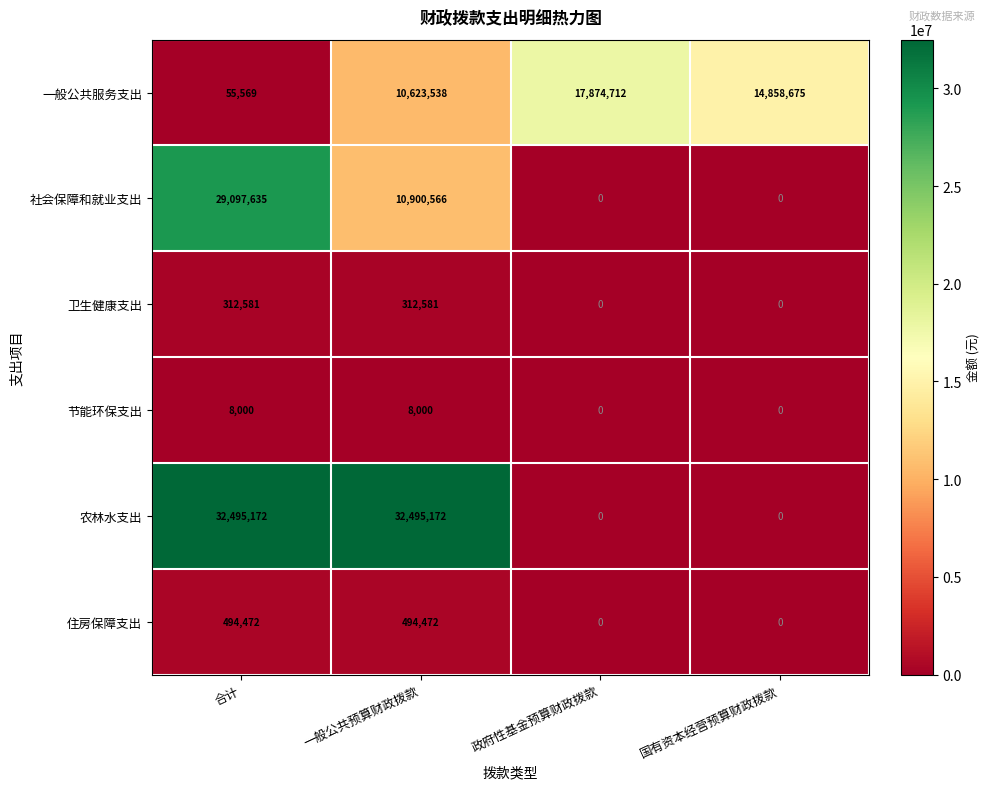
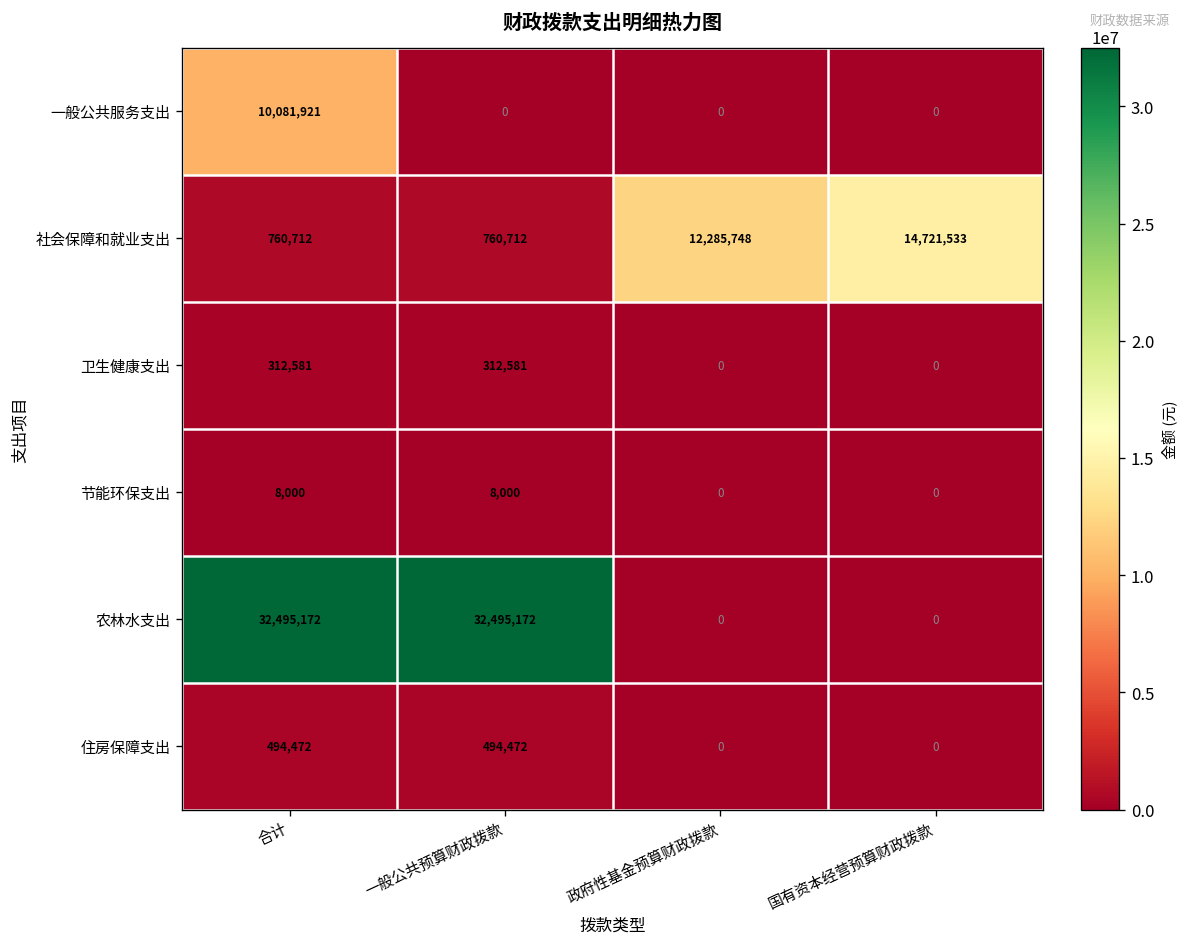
  {
    "一般公共服务支出": {
-     "合计": "55,569",
-     "一般公共预算财政拨款": "10,623,538",
-     "政府性基金预算财政拨款": "17,874,712",
-     "国有资本经营预算财政拨款": "14,858,675"
+     "合计": "10,081,921",
+     "一般公共预算财政拨款": "0",
+     "政府性基金预算财政拨款": "0",
+     "国有资本经营预算财政拨款": "0"
    },
    "社会保障和就业支出": {
-     "合计": "29,097,635",
-     "一般公共预算财政拨款": "10,900,566",
-     "政府性基金预算财政拨款": "0",
-     "国有资本经营预算财政拨款": "0"
+     "合计": "760,712",
+     "一般公共预算财政拨款": "760,712",
+     "政府性基金预算财政拨款": "12,285,748",
+     "国有资本经营预算财政拨款": "14,721,533"
    },
    "卫生健康支出": {
      "合计": "312,581",
      "一般公共预算财政拨款": "312,581",
      "政府性基金预算财政拨款": "0",
      "国有资本经营预算财政拨款": "0"
    },
    "节能环保支出": {
      "合计": "8,000",
      "一般公共预算财政拨款": "8,000",
      "政府性基金预算财政拨款": "0",
      "国有资本经营预算财政拨款": "0"
    },
    "农林水支出": {
      "合计": "32,495,172",
      "一般公共预算财政拨款": "32,495,172",
      "政府性基金预算财政拨款": "0",
      "国有资本经营预算财政拨款": "0"
    },
    "住房保障支出": {
      "合计": "494,472",
      "一般公共预算财政拨款": "494,472",
      "政府性基金预算财政拨款": "0",
      "国有资本经营预算财政拨款": "0"
    }
  }
